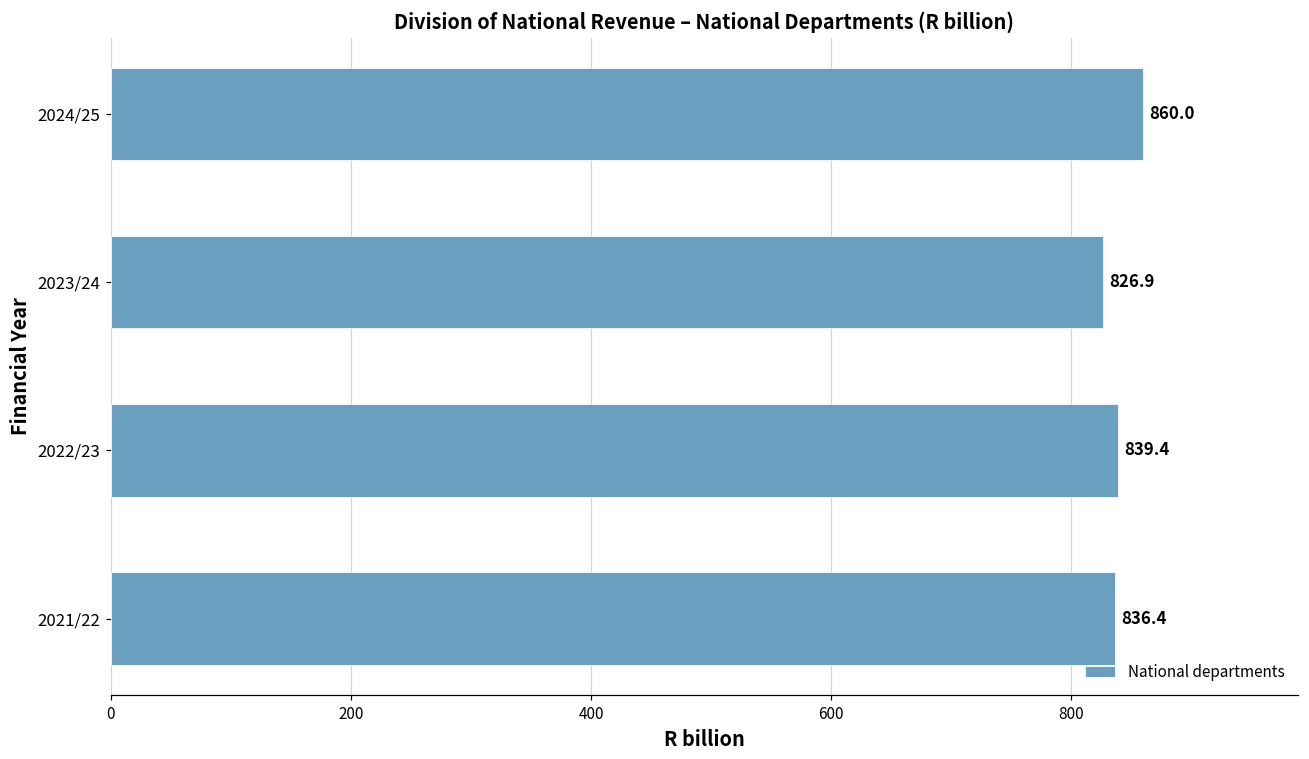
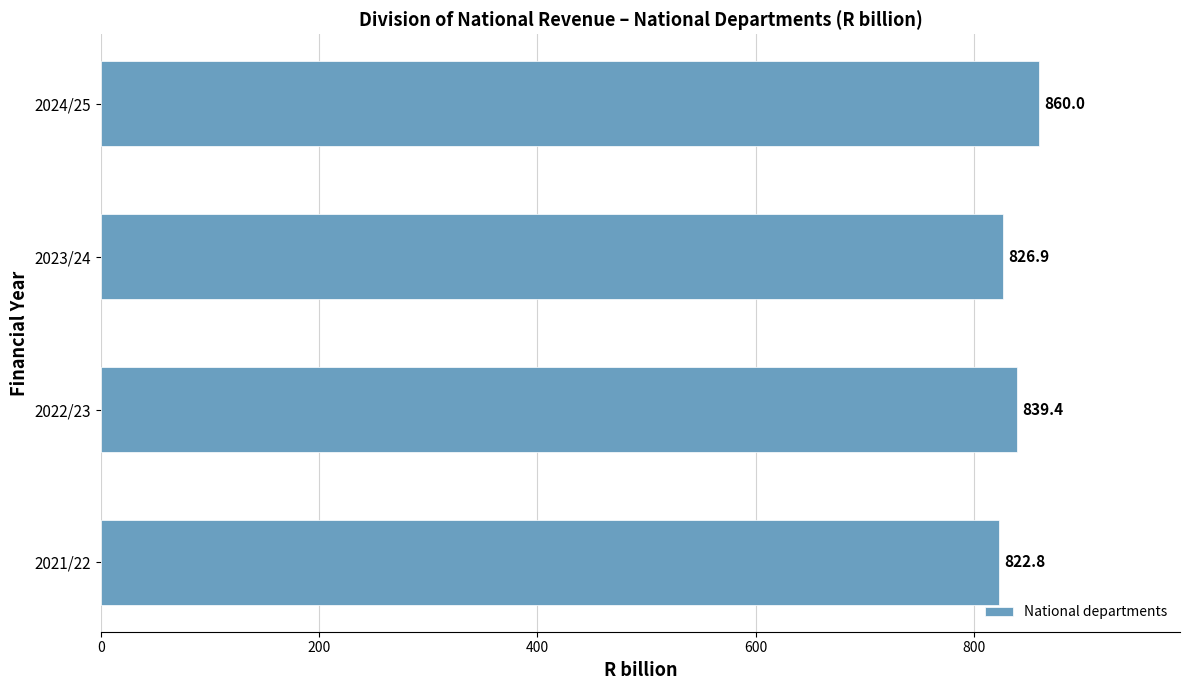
  {
    "2024/25": 860.0,
    "2023/24": 826.9,
    "2022/23": 839.4,
-   "2021/22": 836.4
+   "2021/22": 822.8
  }
